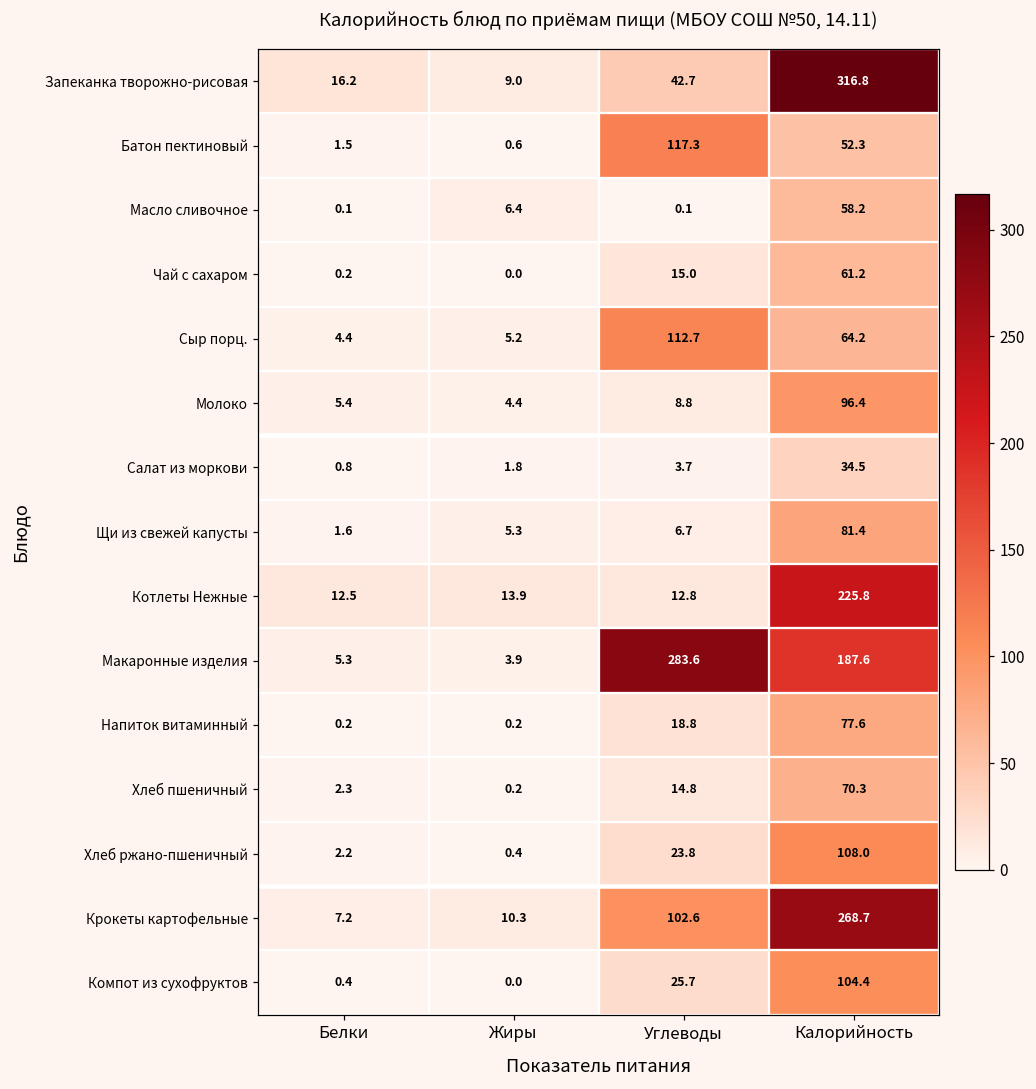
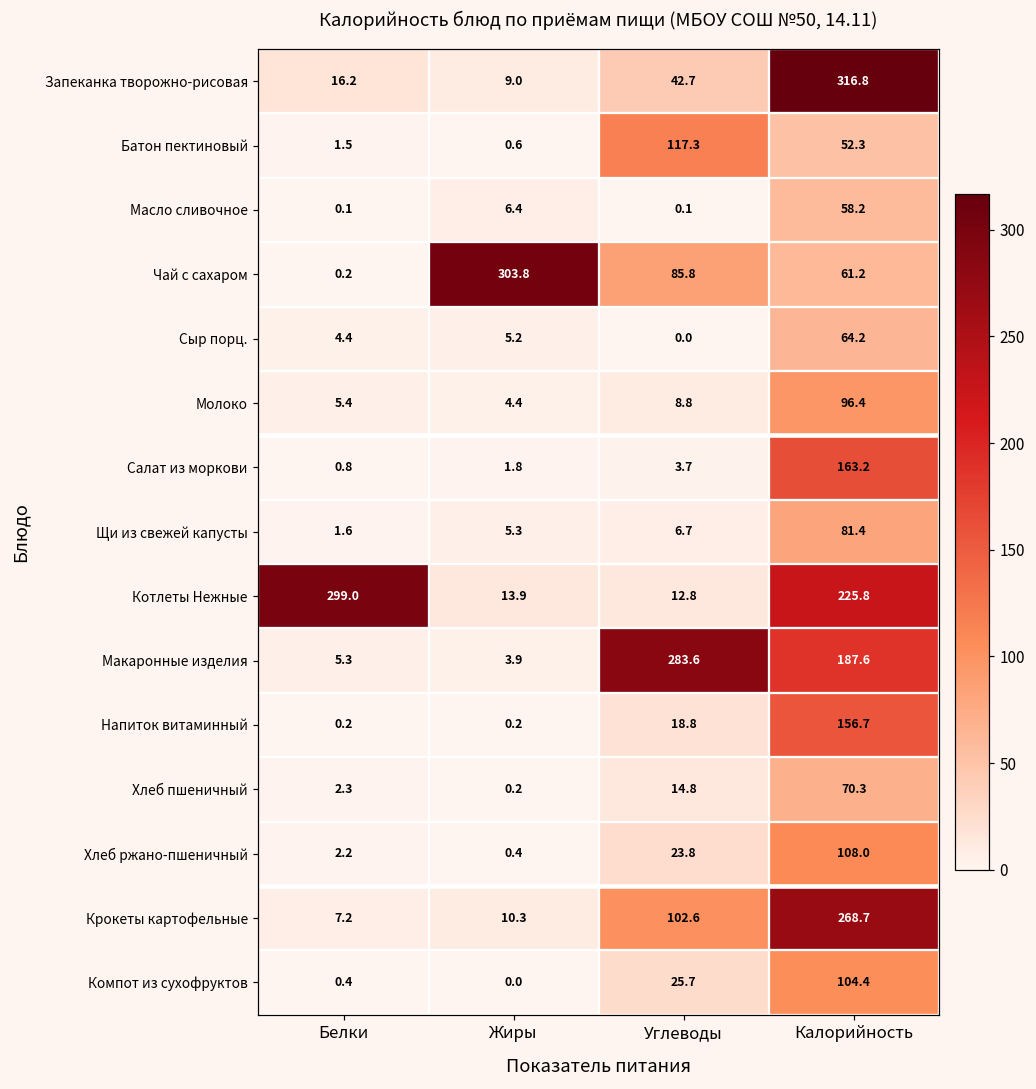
  {
    "Запеканка творожно-рисовая": {
      "Белки": 16.2,
      "Жиры": 9.0,
      "Углеводы": 42.7,
      "Калорийность": 316.8
    },
    "Батон пектиновый": {
      "Белки": 1.5,
      "Жиры": 0.6,
      "Углеводы": 117.3,
      "Калорийность": 52.3
    },
    "Масло сливочное": {
      "Белки": 0.1,
      "Жиры": 6.4,
      "Углеводы": 0.1,
      "Калорийность": 58.2
    },
    "Чай с сахаром": {
      "Белки": 0.2,
-     "Жиры": 0.0,
-     "Углеводы": 15.0,
+     "Жиры": 303.8,
+     "Углеводы": 85.8,
      "Калорийность": 61.2
    },
    "Сыр порц.": {
      "Белки": 4.4,
      "Жиры": 5.2,
-     "Углеводы": 112.7,
+     "Углеводы": 0.0,
      "Калорийность": 64.2
    },
    "Молоко": {
      "Белки": 5.4,
      "Жиры": 4.4,
      "Углеводы": 8.8,
      "Калорийность": 96.4
    },
    "Салат из моркови": {
      "Белки": 0.8,
      "Жиры": 1.8,
      "Углеводы": 3.7,
-     "Калорийность": 34.5
+     "Калорийность": 163.2
    },
    "Щи из свежей капусты": {
      "Белки": 1.6,
      "Жиры": 5.3,
      "Углеводы": 6.7,
      "Калорийность": 81.4
    },
    "Котлеты Нежные": {
-     "Белки": 12.5,
+     "Белки": 299.0,
      "Жиры": 13.9,
      "Углеводы": 12.8,
      "Калорийность": 225.8
    },
    "Макаронные изделия": {
      "Белки": 5.3,
      "Жиры": 3.9,
      "Углеводы": 283.6,
      "Калорийность": 187.6
    },
    "Напиток витаминный": {
      "Белки": 0.2,
      "Жиры": 0.2,
      "Углеводы": 18.8,
-     "Калорийность": 77.6
+     "Калорийность": 156.7
    },
    "Хлеб пшеничный": {
      "Белки": 2.3,
      "Жиры": 0.2,
      "Углеводы": 14.8,
      "Калорийность": 70.3
    },
    "Хлеб ржано-пшеничный": {
      "Белки": 2.2,
      "Жиры": 0.4,
      "Углеводы": 23.8,
      "Калорийность": 108.0
    },
    "Крокеты картофельные": {
      "Белки": 7.2,
      "Жиры": 10.3,
      "Углеводы": 102.6,
      "Калорийность": 268.7
    },
    "Компот из сухофруктов": {
      "Белки": 0.4,
      "Жиры": 0.0,
      "Углеводы": 25.7,
      "Калорийность": 104.4
    }
  }
